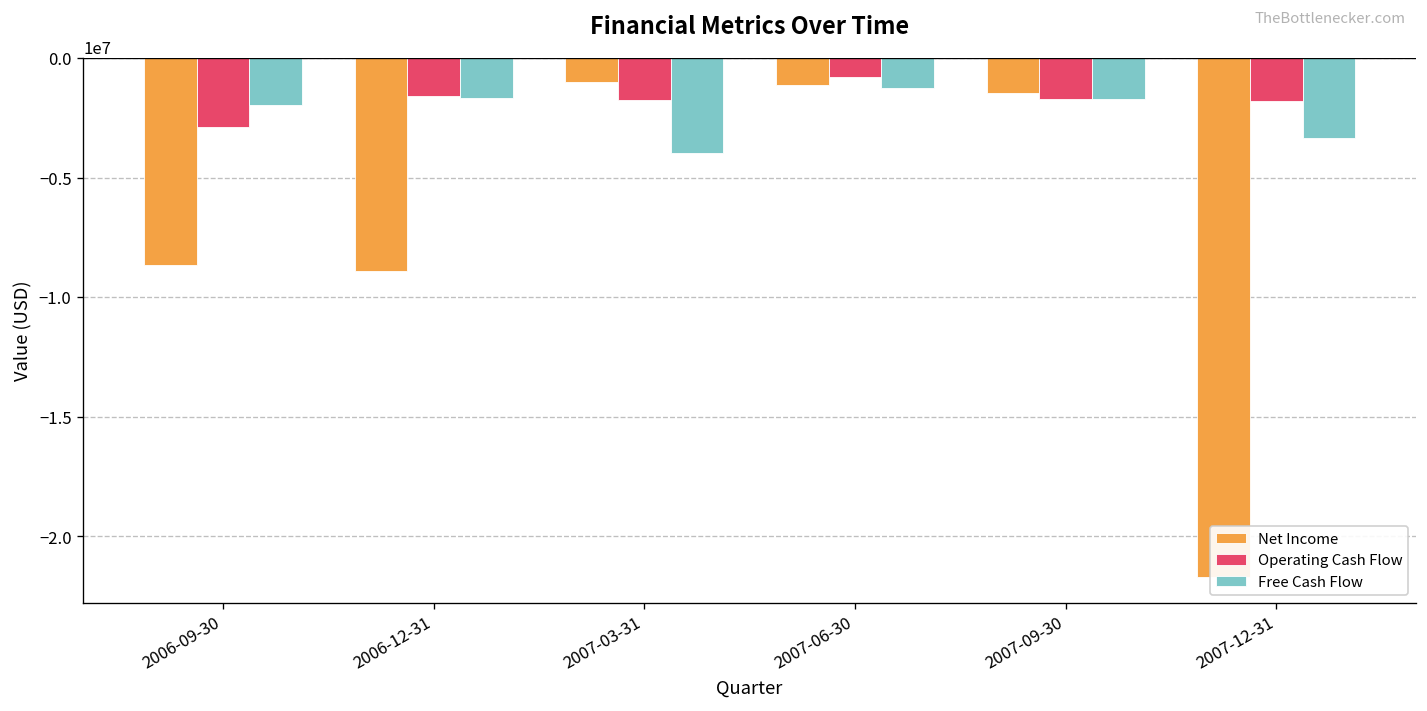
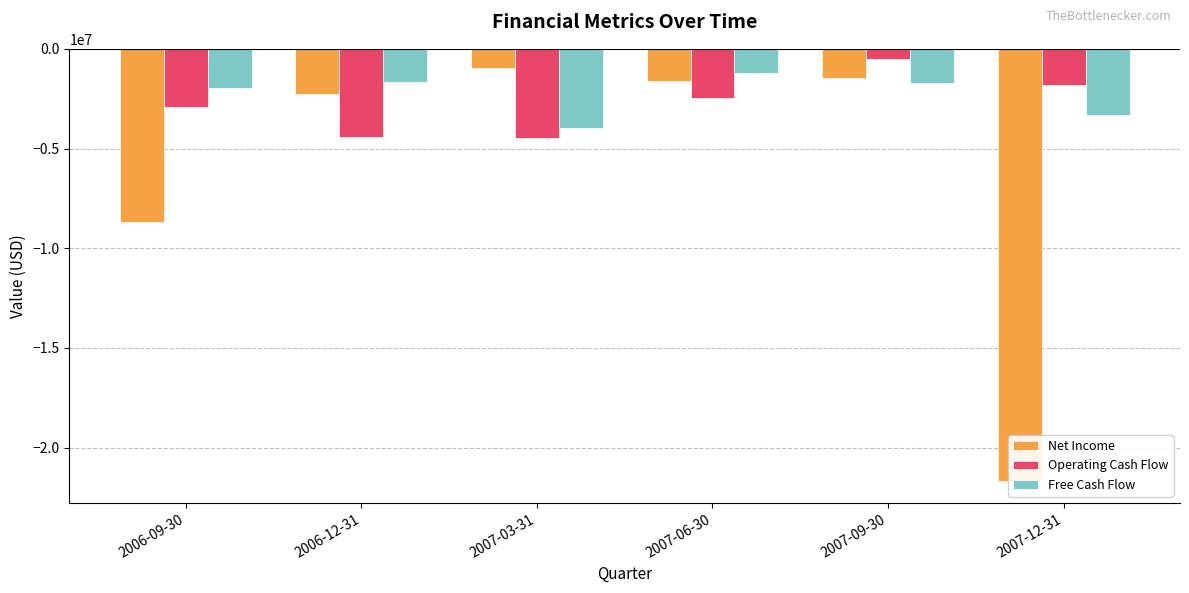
  {
    "Net Income": {
      "2006-09-30": -8700000,
-     "2006-12-31": -8900000,
+     "2006-12-31": -2300000,
      "2007-03-31": -1000000,
-     "2007-06-30": -1100000,
+     "2007-06-30": -1600000,
      "2007-09-30": -1500000
    },
    "Operating Cash Flow": {
      "2006-09-30": -2900000,
-     "2006-12-31": -1600000,
-     "2007-03-31": -1700000,
-     "2007-06-30": -800000,
-     "2007-09-30": -1700000,
+     "2006-12-31": -4400000,
+     "2007-03-31": -4500000,
+     "2007-06-30": -2500000,
+     "2007-09-30": -500000,
      "2007-12-31": -1800000
    },
    "Free Cash Flow": {
      "2006-09-30": -2000000,
      "2006-12-31": -1700000,
      "2007-03-31": -4000000,
      "2007-06-30": -1200000,
      "2007-09-30": -1700000,
      "2007-12-31": -3300000
    }
  }
